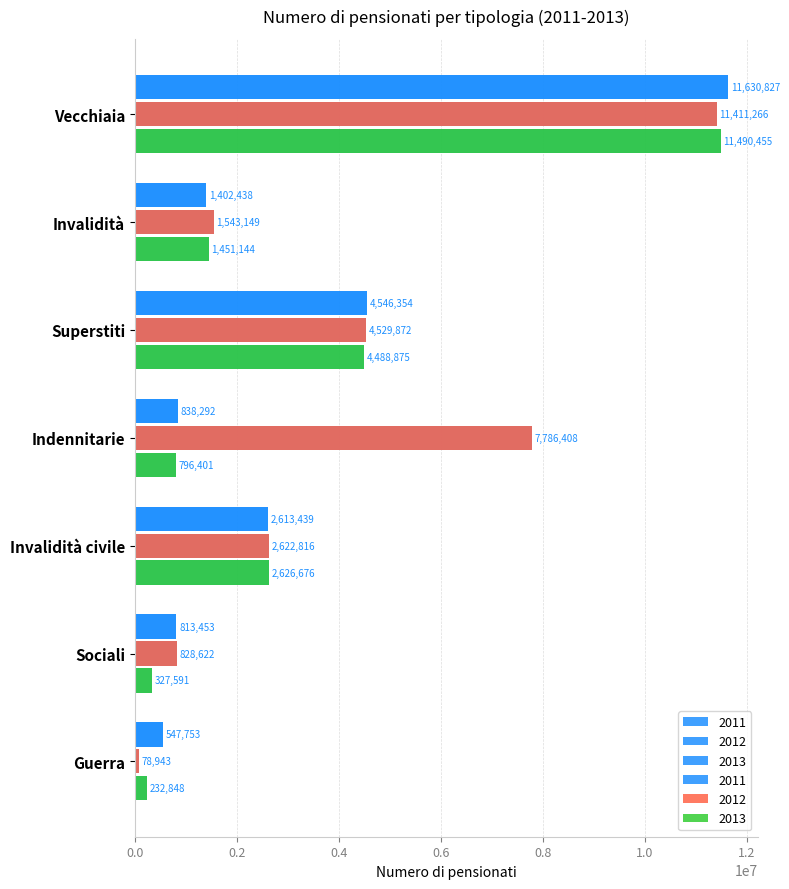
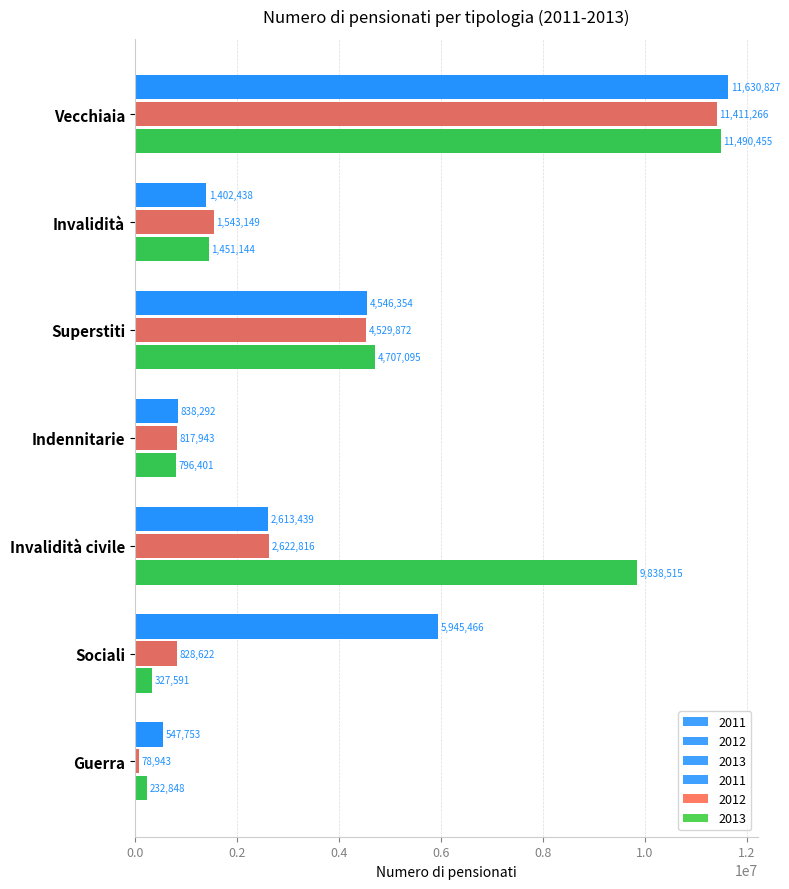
  {
    "2011": {
      "Vecchiaia": "11,630,827",
      "Invalidità": "1,402,438",
      "Superstiti": "4,546,354",
      "Indennitarie": "838,292",
      "Invalidità civile": "2,613,439",
-     "Sociali": "813,453",
+     "Sociali": "5,945,466",
      "Guerra": "547,753"
    },
    "2012": {
      "Vecchiaia": "11,411,266",
      "Invalidità": "1,543,149",
      "Superstiti": "4,529,872",
-     "Indennitarie": "7,786,408",
+     "Indennitarie": "817,943",
      "Invalidità civile": "2,622,816",
      "Sociali": "828,622",
      "Guerra": "78,943"
    },
    "2013": {
      "Vecchiaia": "11,490,455",
      "Invalidità": "1,451,144",
-     "Superstiti": "4,488,875",
+     "Superstiti": "4,707,095",
      "Indennitarie": "796,401",
-     "Invalidità civile": "2,626,676",
+     "Invalidità civile": "9,838,515",
      "Sociali": "327,591",
      "Guerra": "232,848"
    }
  }
